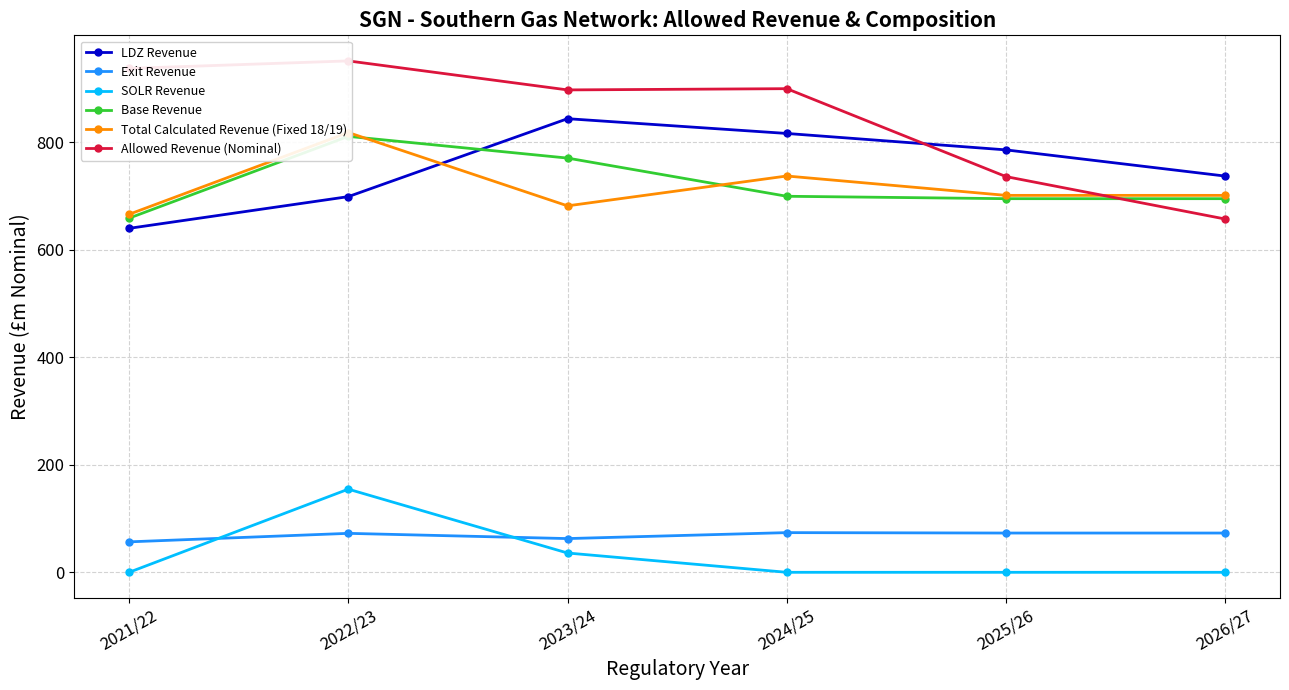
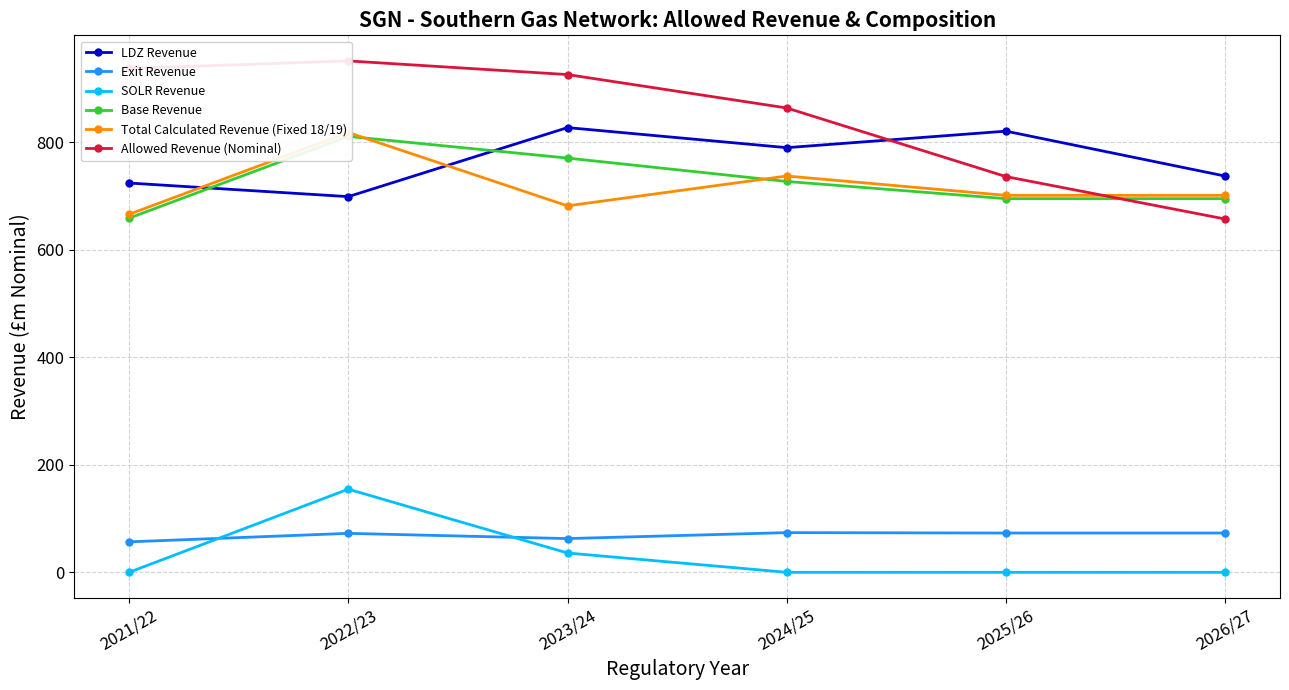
  {
    "LDZ Revenue": {
-     "2021/22": 640,
+     "2021/22": 720,
      "2022/23": 700,
-     "2023/24": 840,
-     "2024/25": 820,
-     "2025/26": 790,
+     "2023/24": 830,
+     "2024/25": 790,
+     "2025/26": 820,
      "2026/27": 740
    },
    "Base Revenue": {
      "2021/22": 660,
      "2023/24": 770,
-     "2024/25": 700,
+     "2024/25": 730,
      "2025/26": 690,
      "2026/27": 690
    },
    "Total Calculated Revenue (Fixed 18/19)": {
      "2021/22": 670,
      "2023/24": 680,
      "2024/25": 740,
      "2025/26": 700,
      "2026/27": 700
    },
    "Allowed Revenue (Nominal)": {
-     "2023/24": 900,
-     "2024/25": 900,
+     "2023/24": 930,
+     "2024/25": 860,
      "2025/26": 740,
      "2026/27": 660
    }
  }
